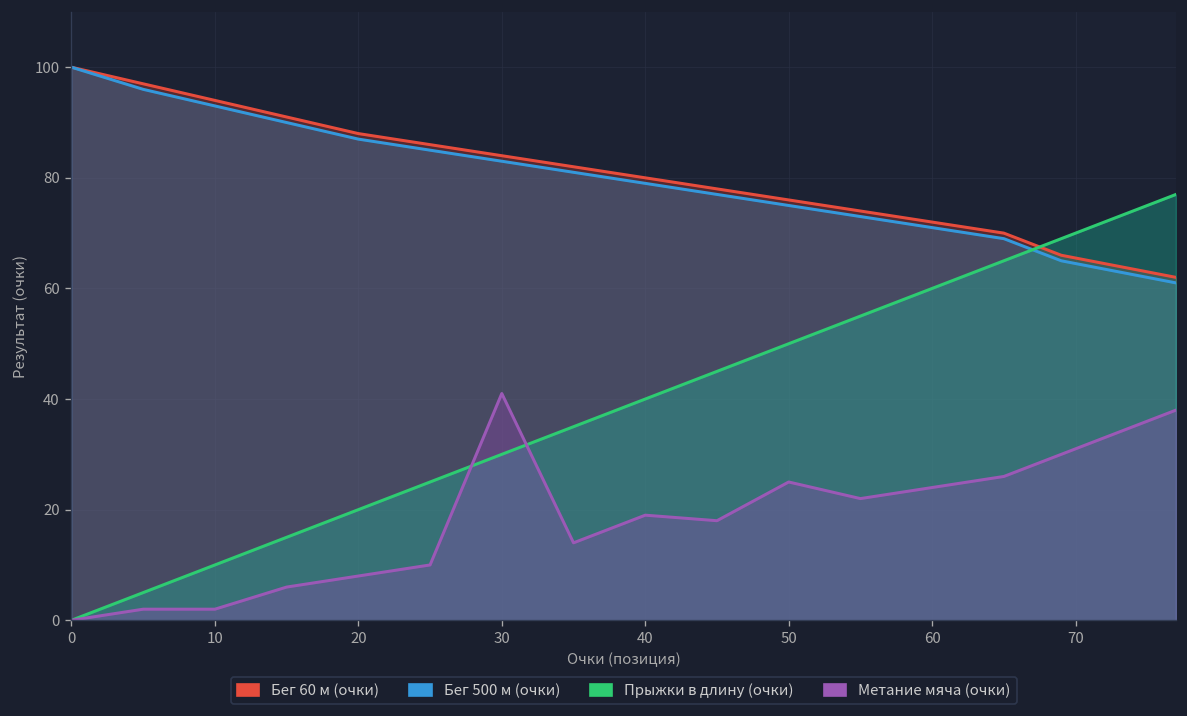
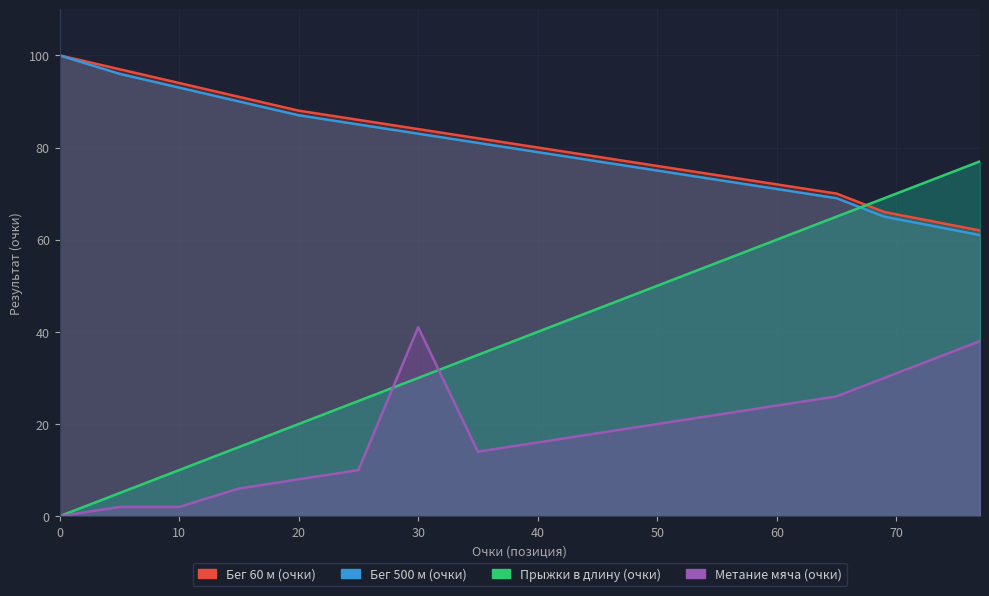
  {
    "Метание мяча (очки)": {
      "10": 2,
      "20": 8,
      "30": 41,
-     "40": 19,
-     "50": 25,
+     "40": 16,
+     "50": 20,
      "60": 24
    }
  }
